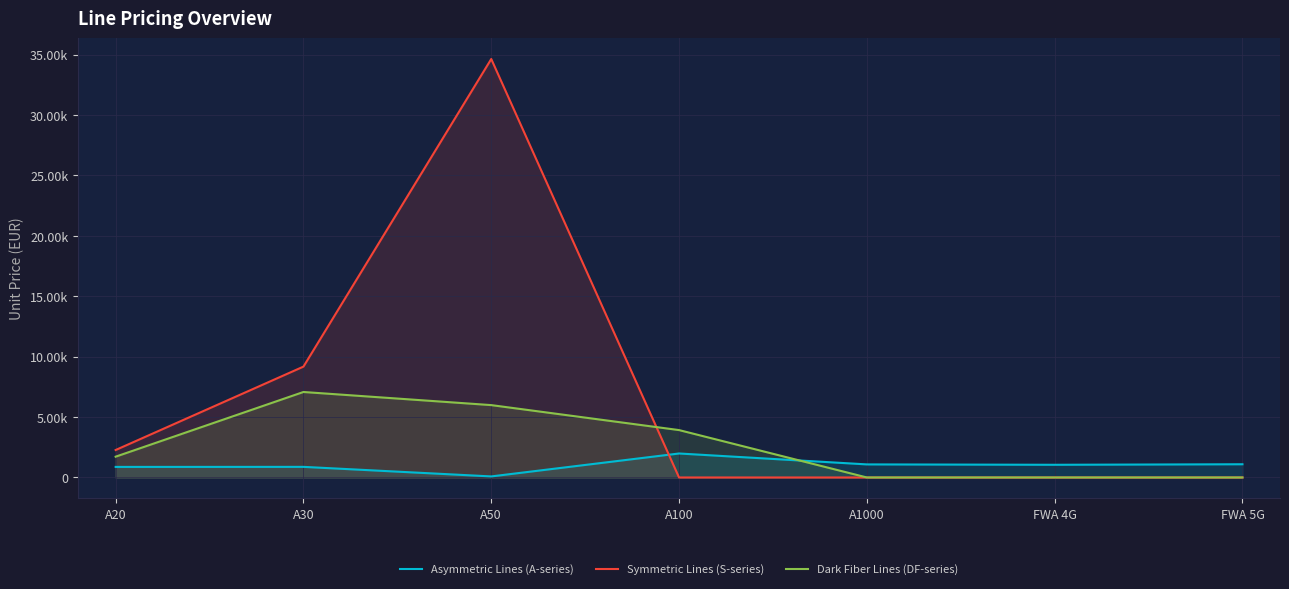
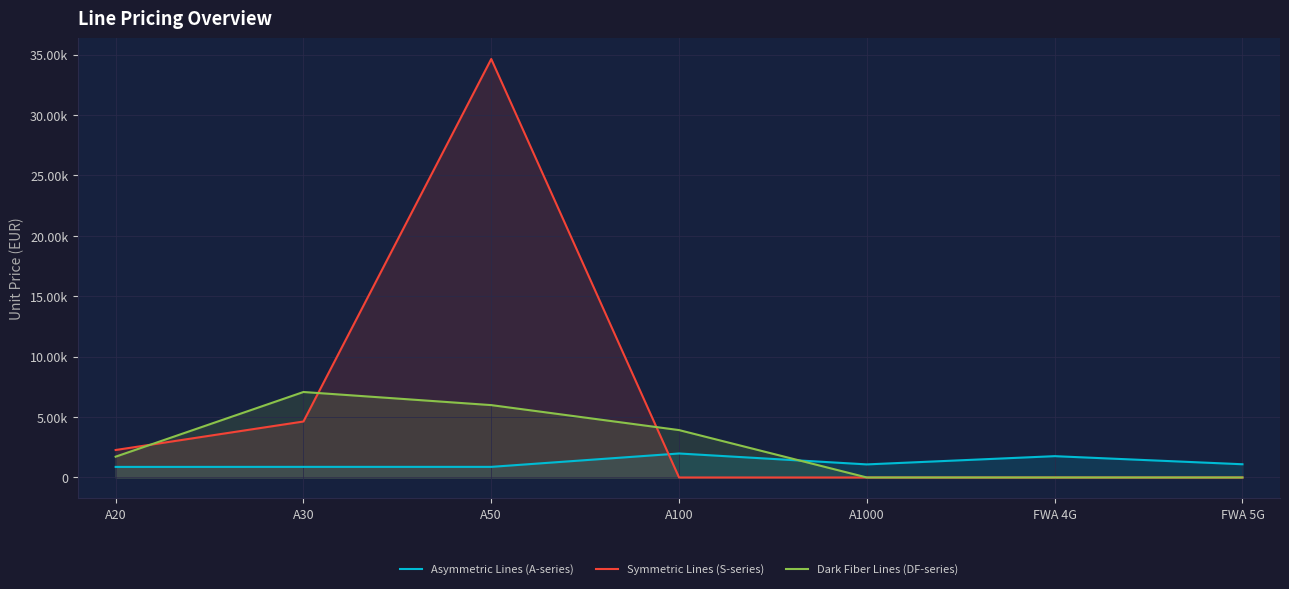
  {
    "Asymmetric Lines (A-series)": {
      "A20": 900,
      "A30": 900,
-     "A50": 100,
+     "A50": 900,
      "A100": 2000,
      "A1000": 1100,
-     "FWA 4G": 1100,
+     "FWA 4G": 1800,
      "FWA 5G": 1100
    },
    "Symmetric Lines (S-series)": {
      "A20": 2300,
-     "A30": 9200,
+     "A30": 4600,
      "A50": 34600,
      "A100": 0
    },
    "Dark Fiber Lines (DF-series)": {
      "A20": 1700,
      "A30": 7100,
      "A50": 6000,
      "A100": 3900
    }
  }
